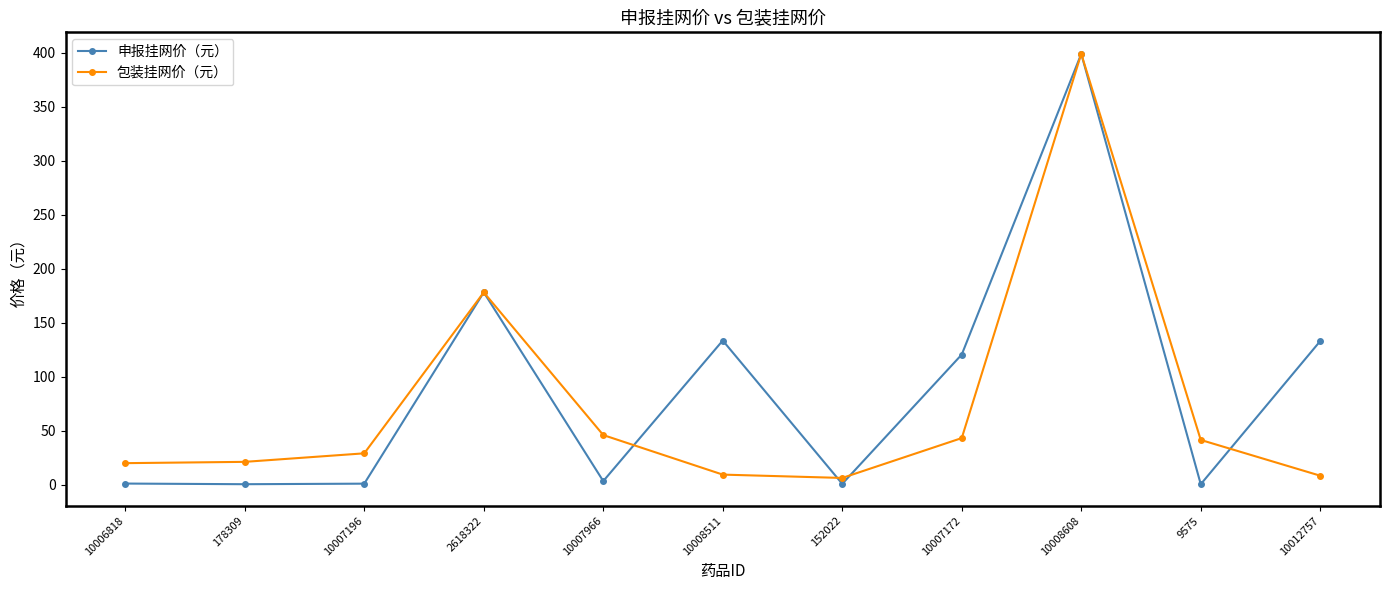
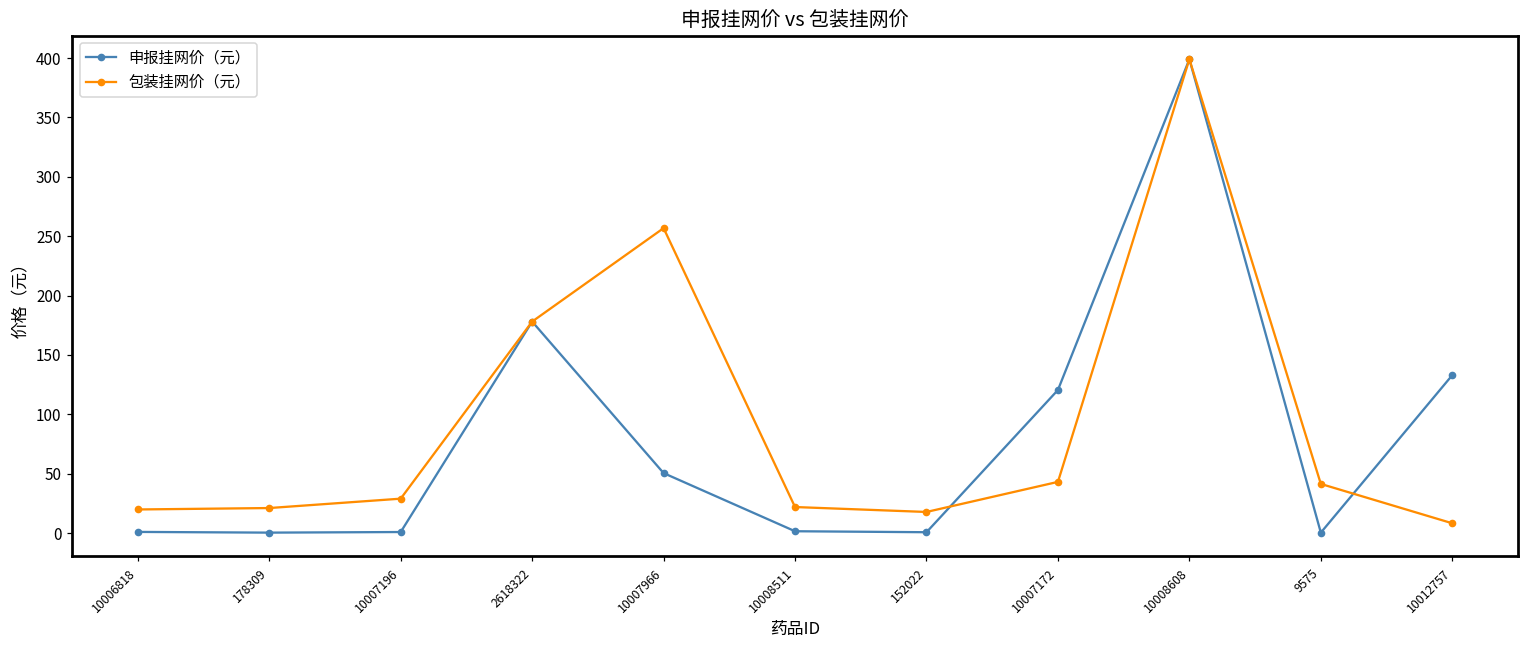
  {
    "申报挂网价（元）": {
      "10006818": 1,
      "178309": 0,
      "10007196": 1,
-     "10007966": 3,
-     "10008511": 133,
+     "10007966": 51,
+     "10008511": 2,
      "152022": 1,
      "10007172": 121,
      "9575": 0,
      "10012757": 133
    },
    "包装挂网价（元）": {
      "10006818": 20,
      "178309": 21,
      "10007196": 29,
-     "10007966": 46,
-     "10008511": 9,
-     "152022": 6,
+     "10007966": 257,
+     "10008511": 22,
+     "152022": 18,
      "10007172": 43,
      "9575": 41,
      "10012757": 8
    }
  }
